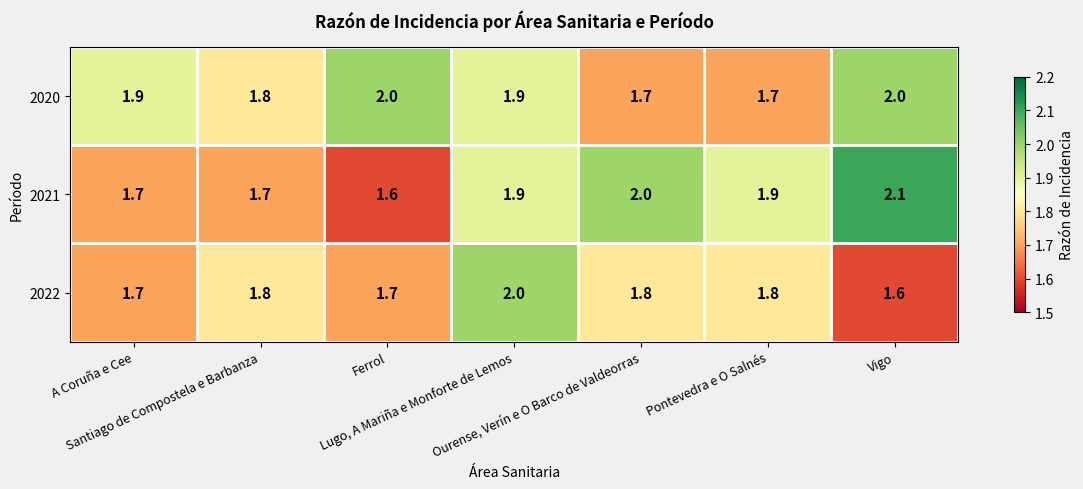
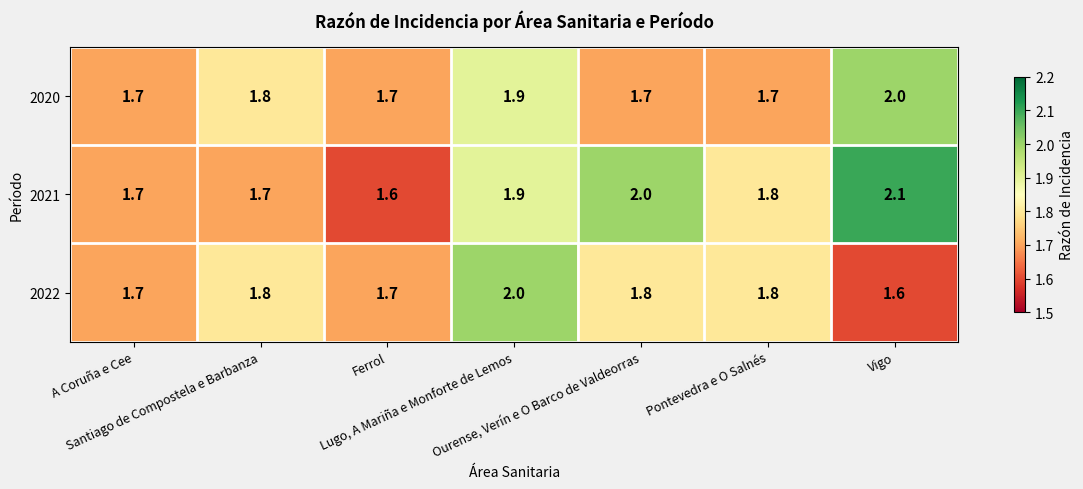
  {
    "2020": {
-     "A Coruña e Cee": 1.9,
+     "A Coruña e Cee": 1.7,
      "Santiago de Compostela e Barbanza": 1.8,
-     "Ferrol": 2.0,
+     "Ferrol": 1.7,
      "Lugo, A Mariña e Monforte de Lemos": 1.9,
      "Ourense, Verín e O Barco de Valdeorras": 1.7,
      "Pontevedra e O Salnés": 1.7,
      "Vigo": 2.0
    },
    "2021": {
      "A Coruña e Cee": 1.7,
      "Santiago de Compostela e Barbanza": 1.7,
      "Ferrol": 1.6,
      "Lugo, A Mariña e Monforte de Lemos": 1.9,
      "Ourense, Verín e O Barco de Valdeorras": 2.0,
-     "Pontevedra e O Salnés": 1.9,
+     "Pontevedra e O Salnés": 1.8,
      "Vigo": 2.1
    },
    "2022": {
      "A Coruña e Cee": 1.7,
      "Santiago de Compostela e Barbanza": 1.8,
      "Ferrol": 1.7,
      "Lugo, A Mariña e Monforte de Lemos": 2.0,
      "Ourense, Verín e O Barco de Valdeorras": 1.8,
      "Pontevedra e O Salnés": 1.8,
      "Vigo": 1.6
    }
  }
